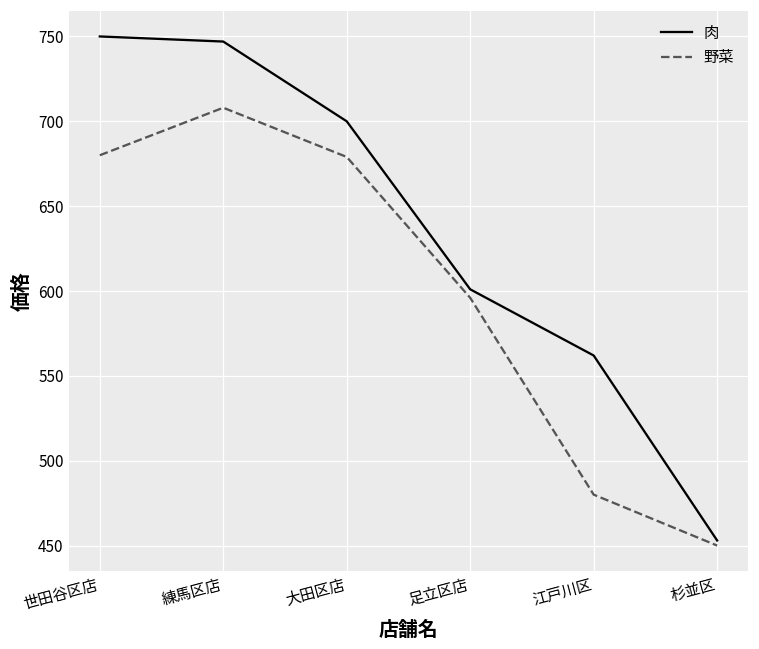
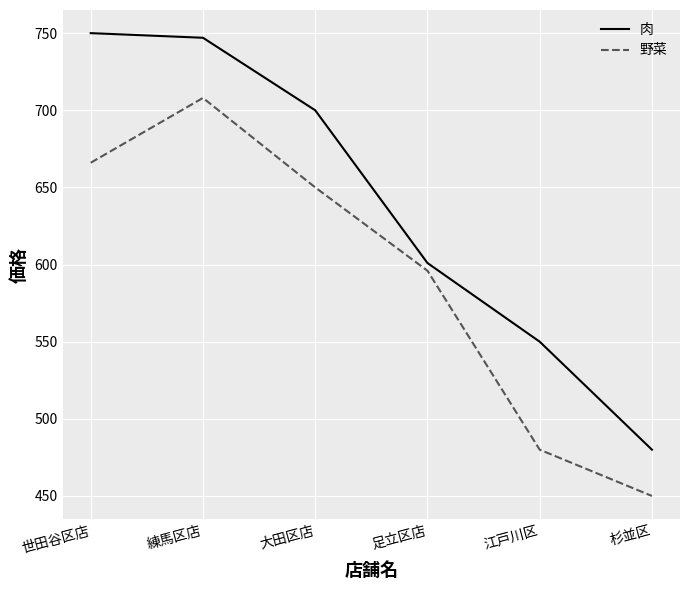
  {
    "肉": {
      "世田谷区店": 750,
      "練馬区店": 747,
      "大田区店": 700,
      "足立区店": 601,
-     "江戸川区": 562,
-     "杉並区": 453
+     "江戸川区": 550,
+     "杉並区": 480
    },
    "野菜": {
-     "世田谷区店": 680,
+     "世田谷区店": 666,
      "練馬区店": 708,
-     "大田区店": 679,
+     "大田区店": 650,
      "足立区店": 596,
      "江戸川区": 480,
      "杉並区": 450
    }
  }
